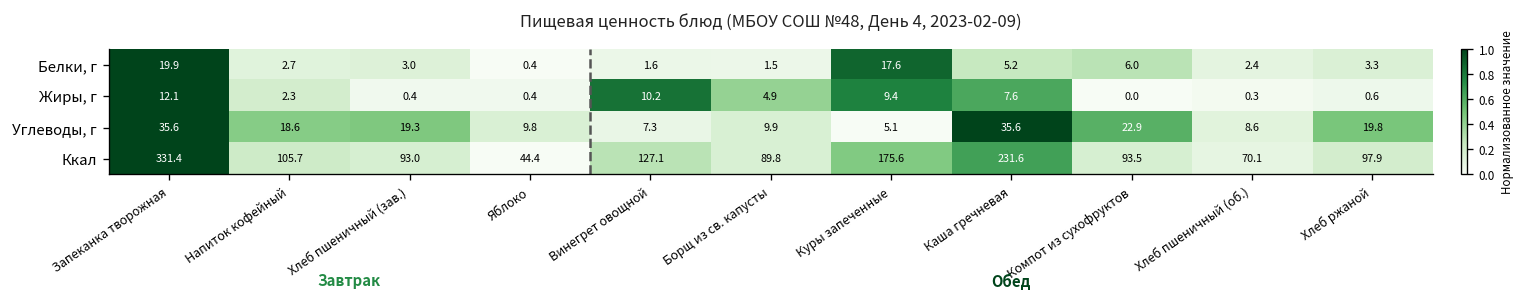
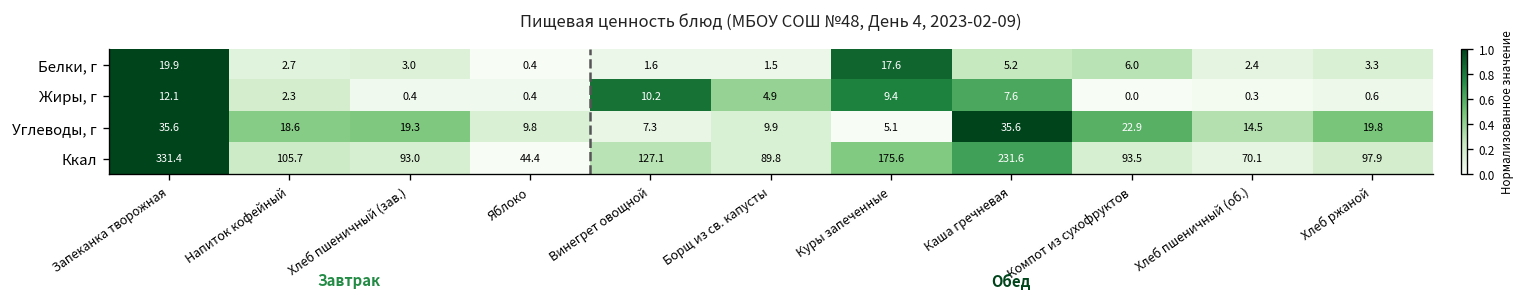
  {
    "Белки, г": {
      "Запеканка творожная": 19.9,
      "Напиток кофейный": 2.7,
      "Хлеб пшеничный (зав.)": 3.0,
      "Яблоко": 0.4,
      "Винегрет овощной": 1.6,
      "Борщ из св. капусты": 1.5,
      "Куры запеченные": 17.6,
      "Каша гречневая": 5.2,
      "Компот из сухофруктов": 6.0,
      "Хлеб пшеничный (об.)": 2.4,
      "Хлеб ржаной": 3.3
    },
    "Жиры, г": {
      "Запеканка творожная": 12.1,
      "Напиток кофейный": 2.3,
      "Хлеб пшеничный (зав.)": 0.4,
      "Яблоко": 0.4,
      "Винегрет овощной": 10.2,
      "Борщ из св. капусты": 4.9,
      "Куры запеченные": 9.4,
      "Каша гречневая": 7.6,
      "Компот из сухофруктов": 0.0,
      "Хлеб пшеничный (об.)": 0.3,
      "Хлеб ржаной": 0.6
    },
    "Углеводы, г": {
      "Запеканка творожная": 35.6,
      "Напиток кофейный": 18.6,
      "Хлеб пшеничный (зав.)": 19.3,
      "Яблоко": 9.8,
      "Винегрет овощной": 7.3,
      "Борщ из св. капусты": 9.9,
      "Куры запеченные": 5.1,
      "Каша гречневая": 35.6,
      "Компот из сухофруктов": 22.9,
-     "Хлеб пшеничный (об.)": 8.6,
+     "Хлеб пшеничный (об.)": 14.5,
      "Хлеб ржаной": 19.8
    },
    "Ккал": {
      "Запеканка творожная": 331.4,
      "Напиток кофейный": 105.7,
      "Хлеб пшеничный (зав.)": 93.0,
      "Яблоко": 44.4,
      "Винегрет овощной": 127.1,
      "Борщ из св. капусты": 89.8,
      "Куры запеченные": 175.6,
      "Каша гречневая": 231.6,
      "Компот из сухофруктов": 93.5,
      "Хлеб пшеничный (об.)": 70.1,
      "Хлеб ржаной": 97.9
    }
  }
